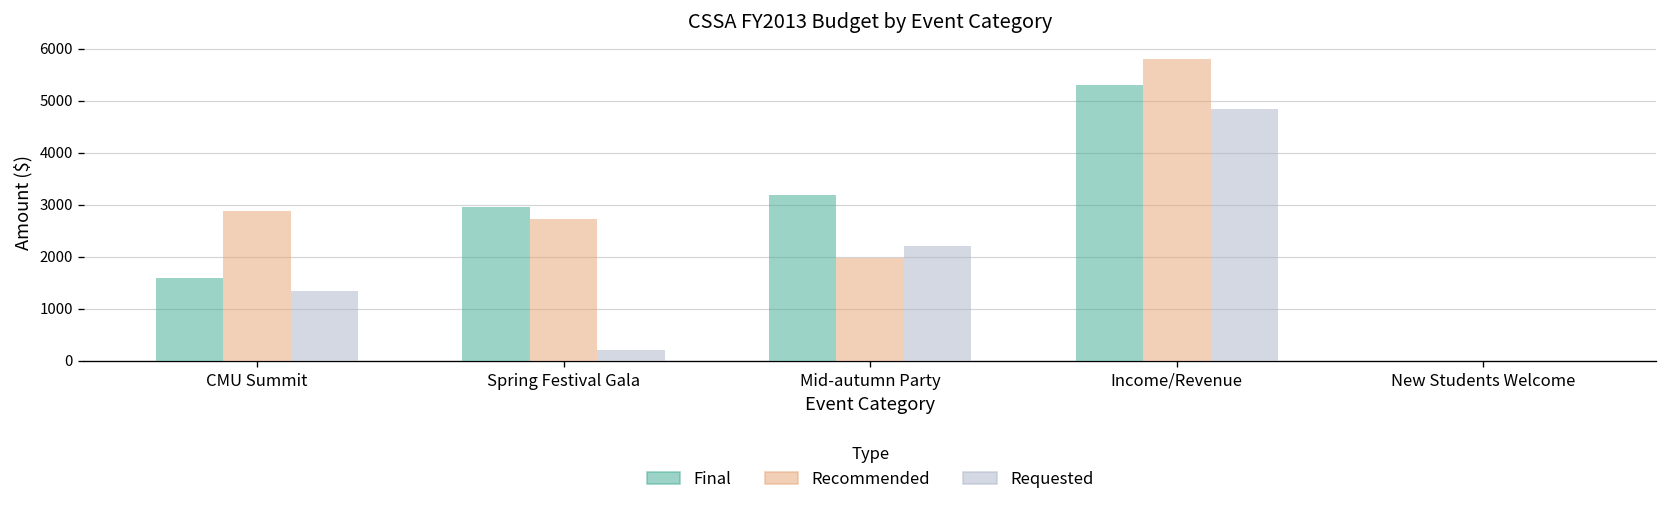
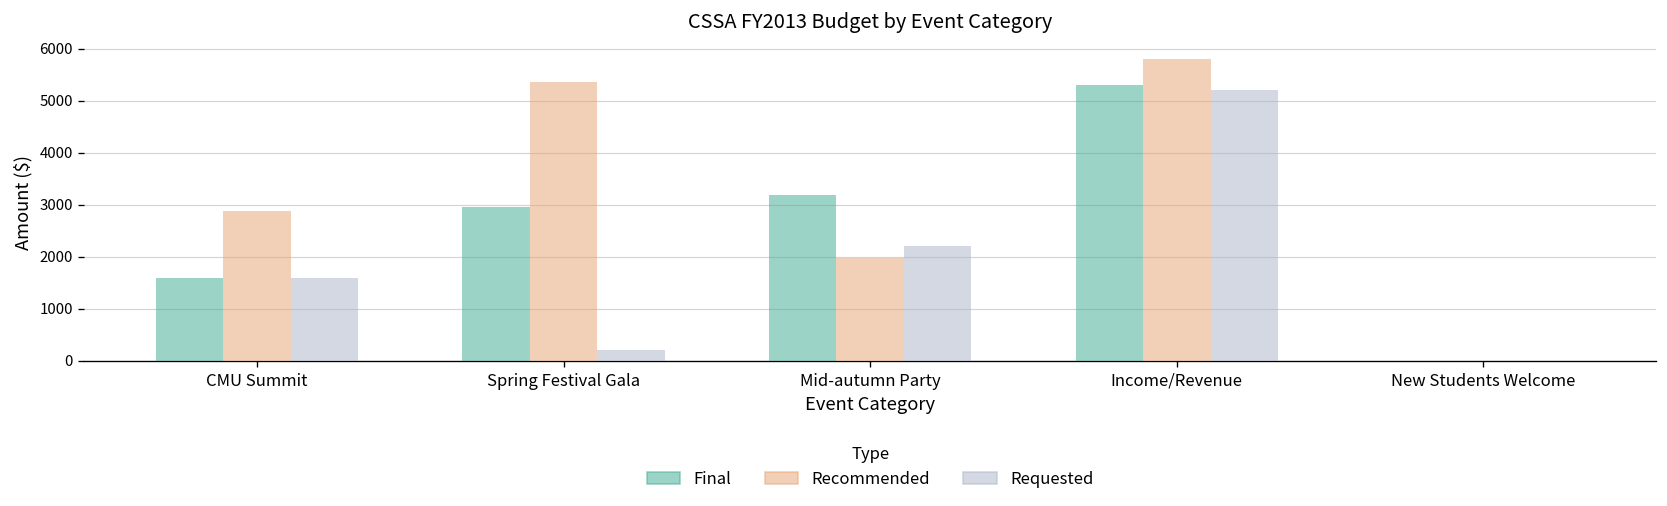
  {
    "Final": {
      "CMU Summit": 1600,
      "Spring Festival Gala": 3000,
      "Mid-autumn Party": 3200,
      "Income/Revenue": 5300,
      "New Students Welcome": 0
    },
    "Recommended": {
      "CMU Summit": 2900,
-     "Spring Festival Gala": 2700,
+     "Spring Festival Gala": 5400,
      "Mid-autumn Party": 2000,
      "Income/Revenue": 5800,
      "New Students Welcome": 0
    },
    "Requested": {
-     "CMU Summit": 1300,
+     "CMU Summit": 1600,
      "Spring Festival Gala": 200,
      "Mid-autumn Party": 2200,
-     "Income/Revenue": 4800,
+     "Income/Revenue": 5200,
      "New Students Welcome": 0
    }
  }
